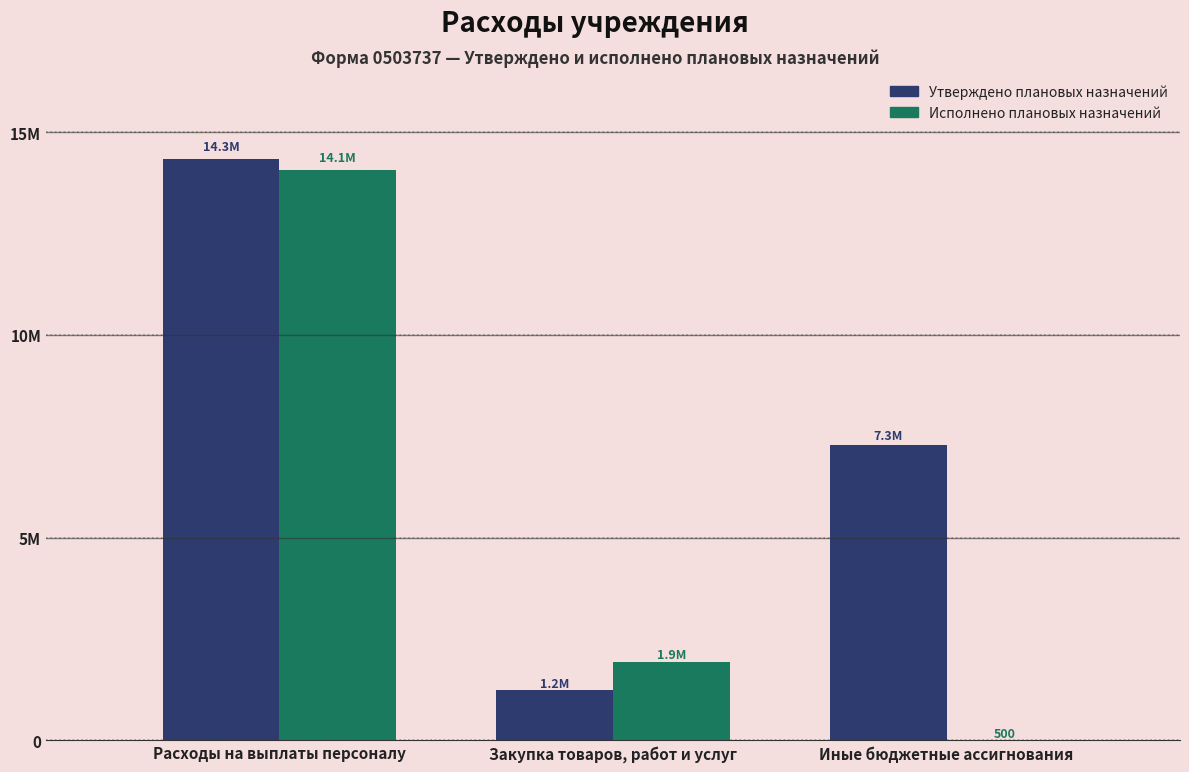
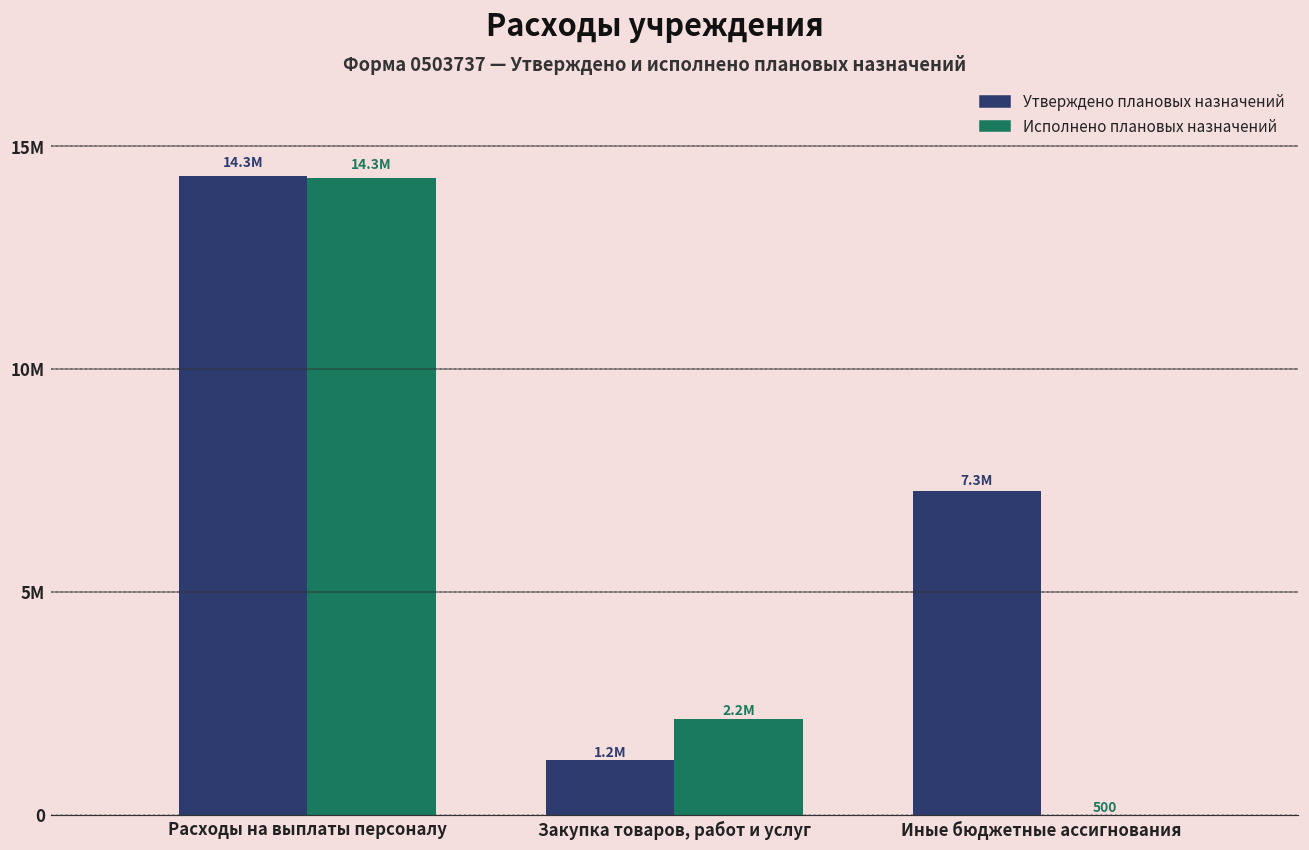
  {
    "Исполнено плановых назначений": {
-     "Расходы на выплаты персоналу": "14.1М",
-     "Закупка товаров, работ и услуг": "1.9М",
+     "Расходы на выплаты персоналу": "14.3М",
+     "Закупка товаров, работ и услуг": "2.2М",
      "Иные бюджетные ассигнования": "500"
    }
  }
